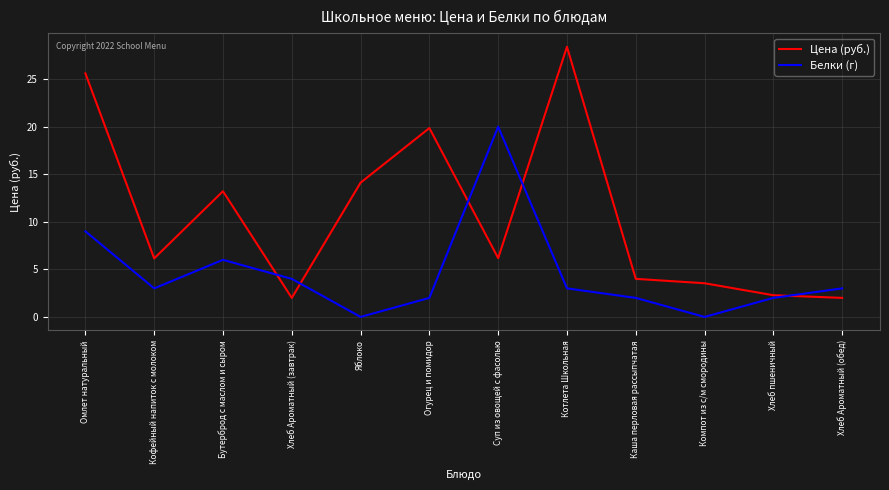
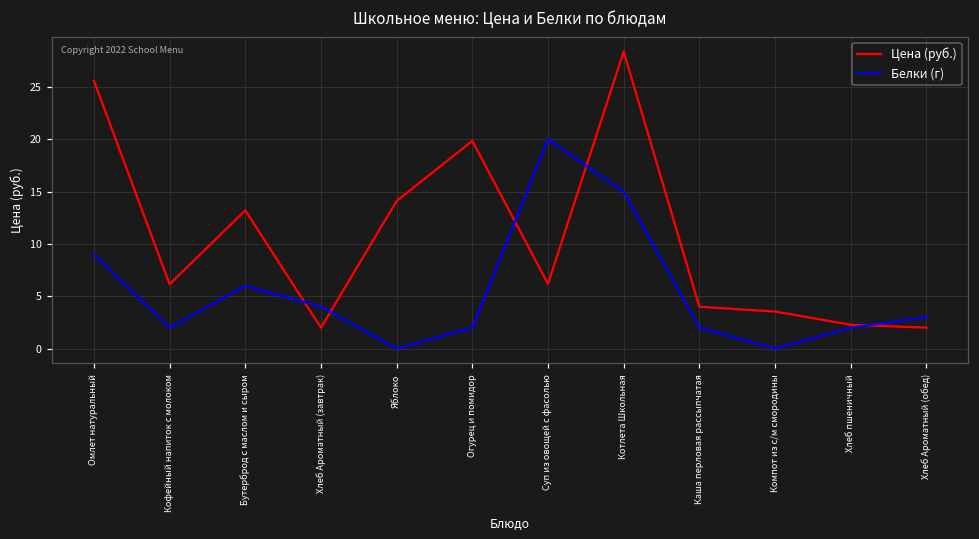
  {
    "Цена (руб.)": {
      "Кофейный напиток с молоком": 6,
      "Бутерброд с маслом и сыром": 13,
      "Хлеб Ароматный (завтрак)": 2,
      "Яблоко": 14,
      "Огурец и помидор": 20,
      "Суп из овощей с фасолью": 6,
      "Котлета Школьная": 28,
      "Каша перловая рассыпчатая": 4,
      "Компот из с/м смородины": 4,
      "Хлеб пшеничный": 2,
      "Хлеб Ароматный (обед)": 2
    },
    "Белки (г)": {
      "Омлет натуральный": 9,
-     "Кофейный напиток с молоком": 3,
+     "Кофейный напиток с молоком": 2,
      "Бутерброд с маслом и сыром": 6,
      "Хлеб Ароматный (завтрак)": 4,
      "Яблоко": 0,
      "Огурец и помидор": 2,
      "Суп из овощей с фасолью": 20,
-     "Котлета Школьная": 3,
+     "Котлета Школьная": 15,
      "Каша перловая рассыпчатая": 2,
      "Компот из с/м смородины": 0,
      "Хлеб пшеничный": 2,
      "Хлеб Ароматный (обед)": 3
    }
  }
